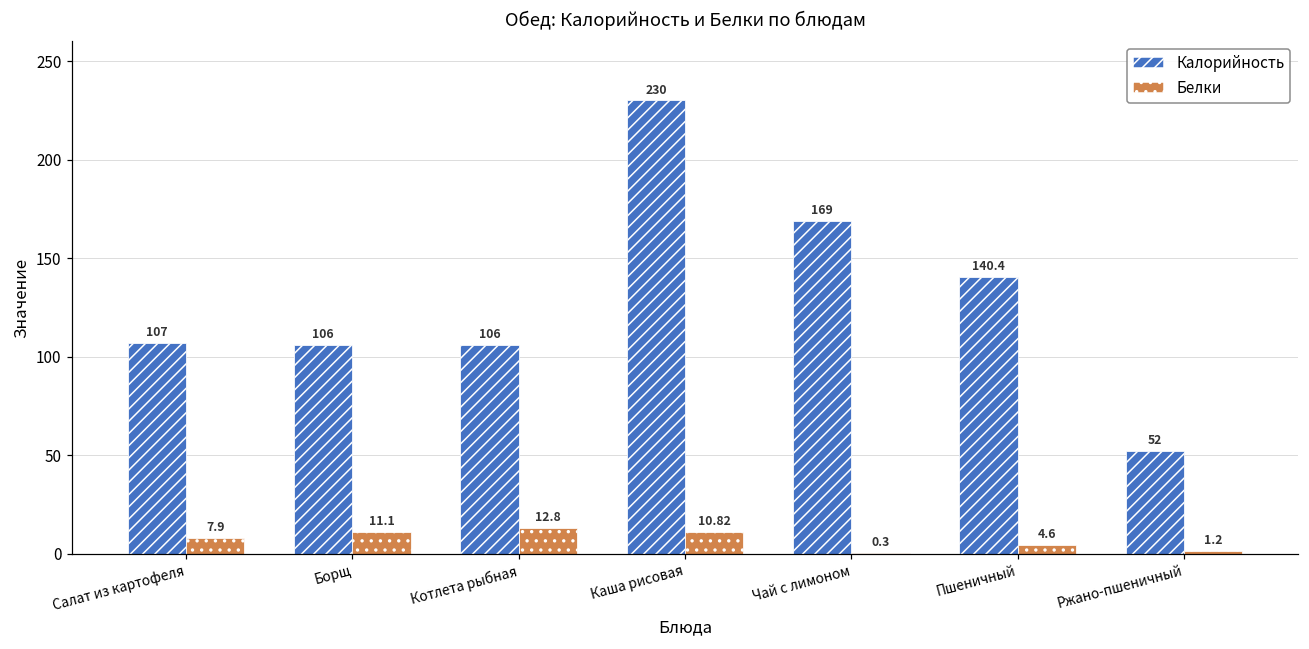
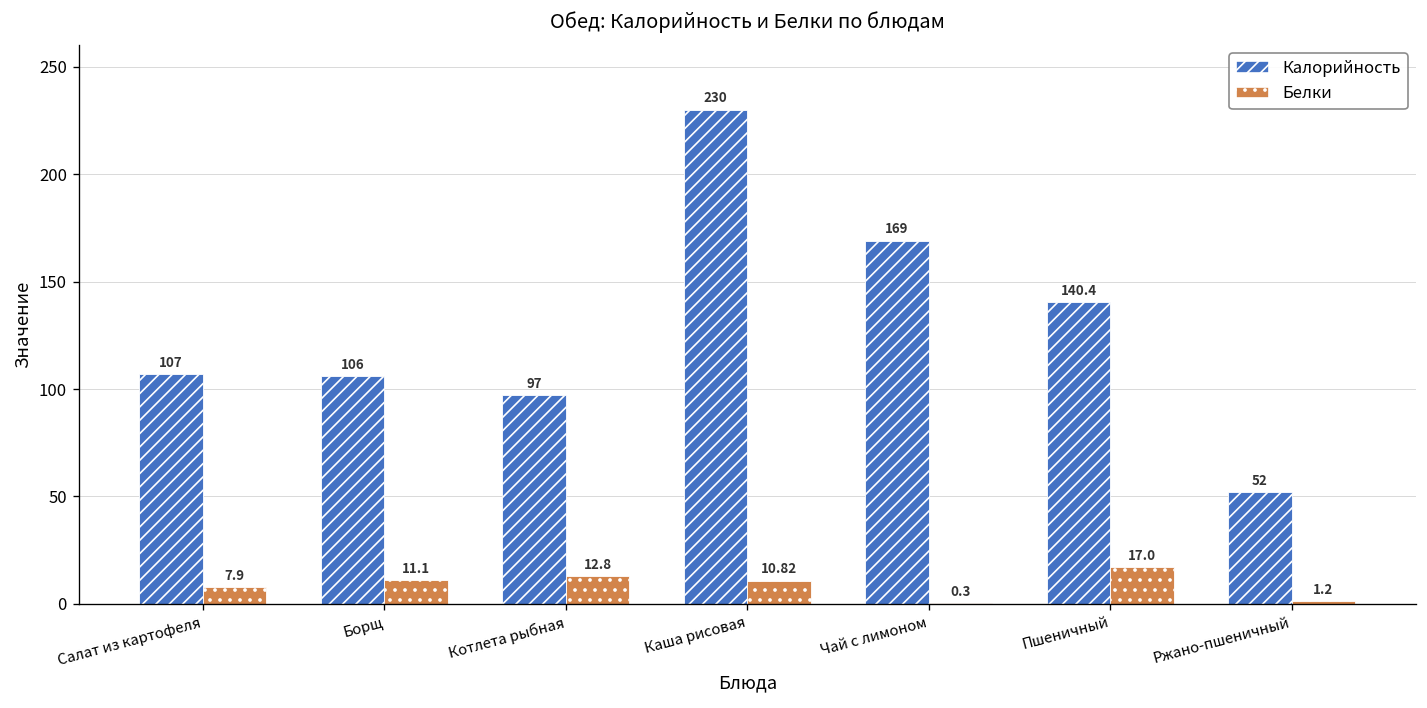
  {
    "Калорийность": {
      "Салат из картофеля": 107,
      "Борщ": 106,
-     "Котлета рыбная": 106,
+     "Котлета рыбная": 97,
      "Каша рисовая": 230,
      "Чай с лимоном": 169,
      "Пшеничный": 140.4,
      "Ржано-пшеничный": 52
    },
    "Белки": {
      "Салат из картофеля": 7.9,
      "Борщ": 11.1,
      "Котлета рыбная": 12.8,
      "Каша рисовая": 10.82,
      "Чай с лимоном": 0.3,
-     "Пшеничный": 4.6,
+     "Пшеничный": 17.0,
      "Ржано-пшеничный": 1.2
    }
  }
